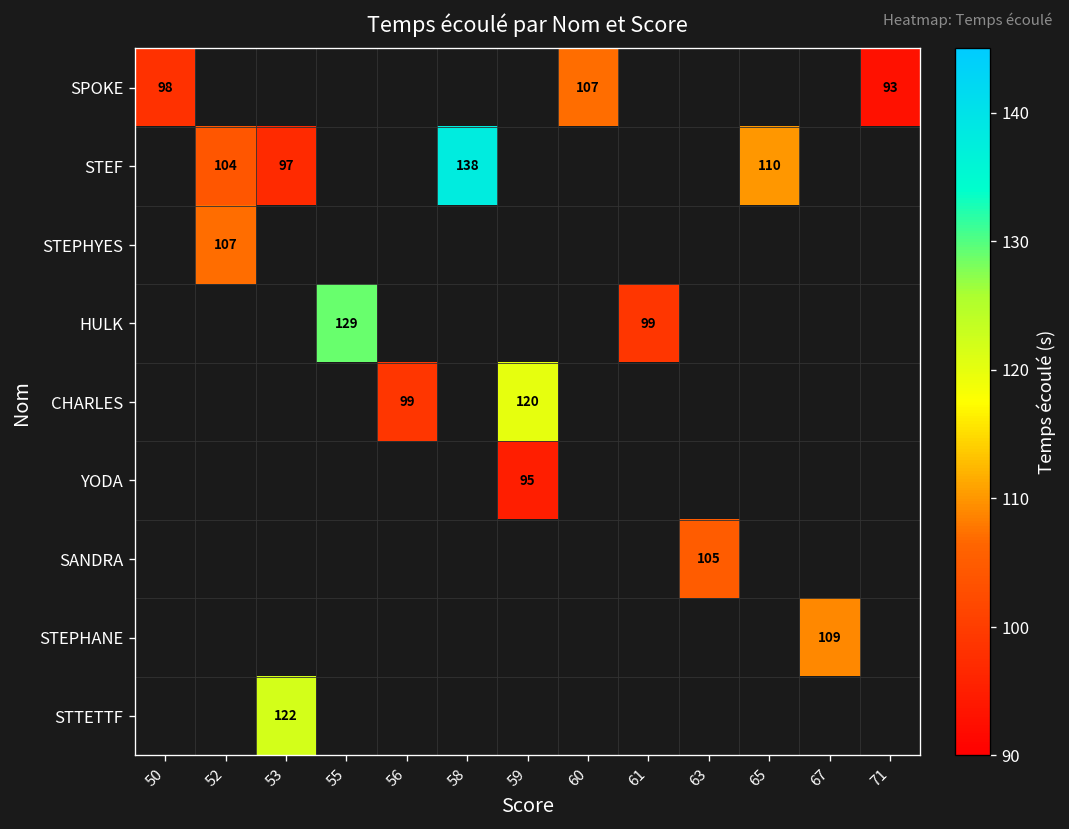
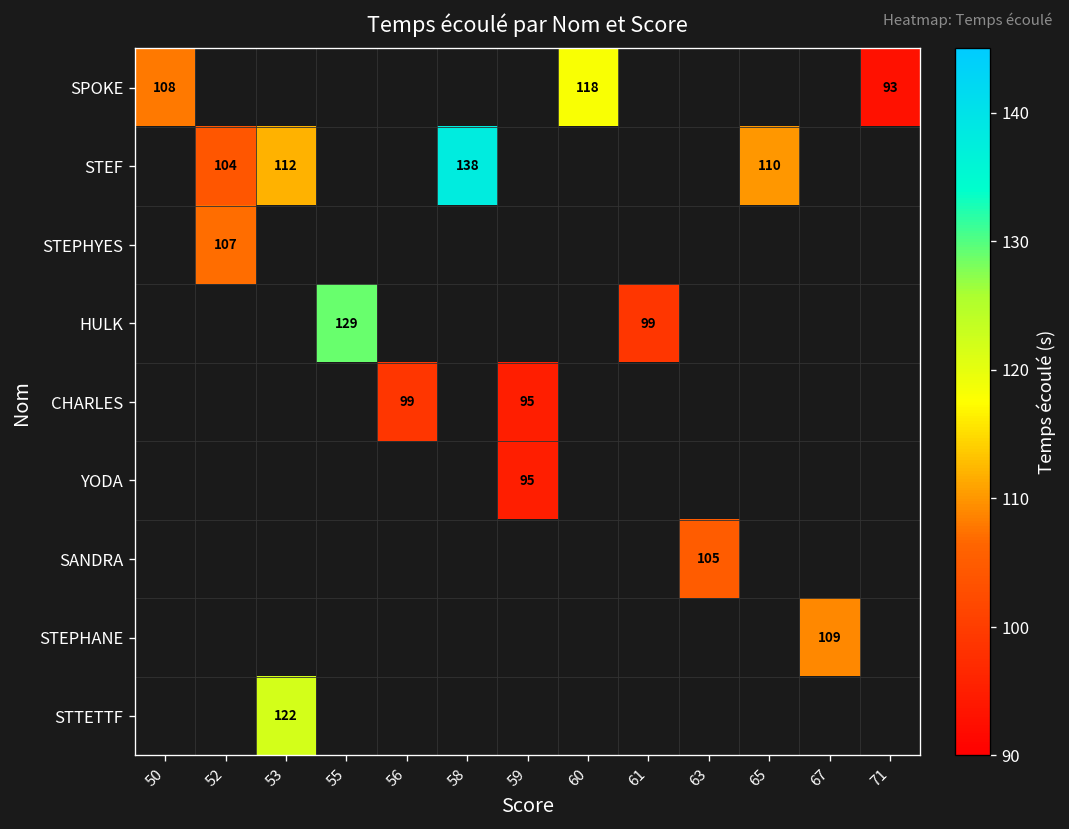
  {
    "SPOKE": {
-     "50": 98,
-     "60": 107,
+     "50": 108,
+     "60": 118,
      "71": 93
    },
    "STEF": {
      "52": 104,
-     "53": 97,
+     "53": 112,
      "58": 138,
      "65": 110
    },
    "STEPHYES": {
      "52": 107
    },
    "HULK": {
      "55": 129,
      "61": 99
    },
    "CHARLES": {
      "56": 99,
-     "59": 120
+     "59": 95
    },
    "YODA": {
      "59": 95
    },
    "SANDRA": {
      "63": 105
    },
    "STEPHANE": {
      "67": 109
    },
    "STTETTF": {
      "53": 122
    }
  }
